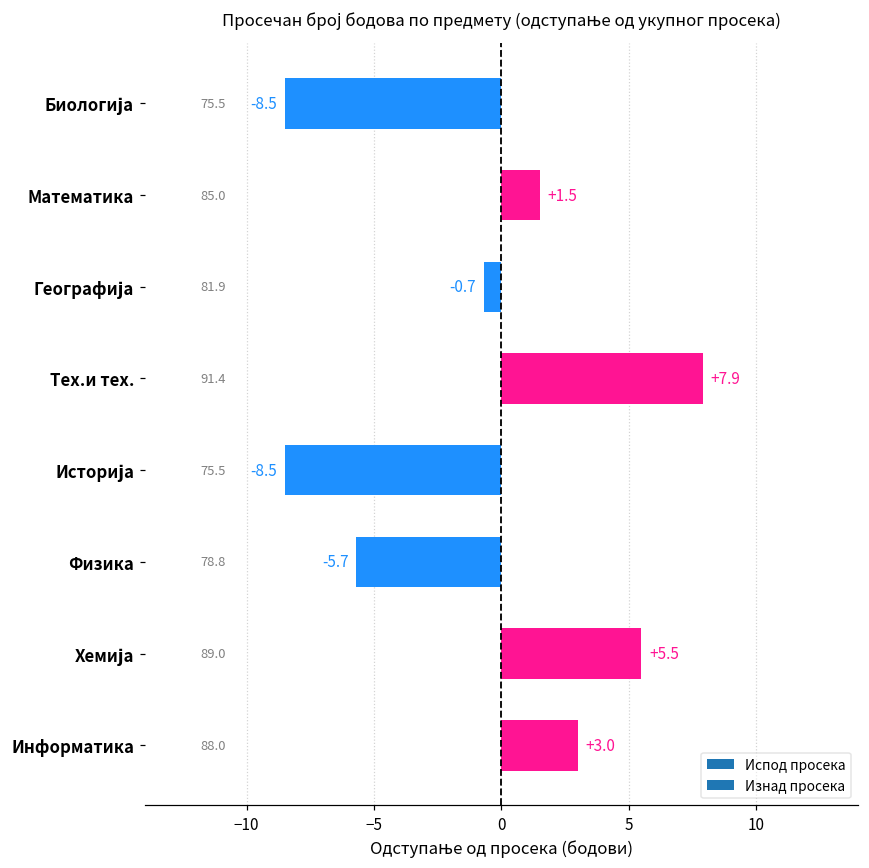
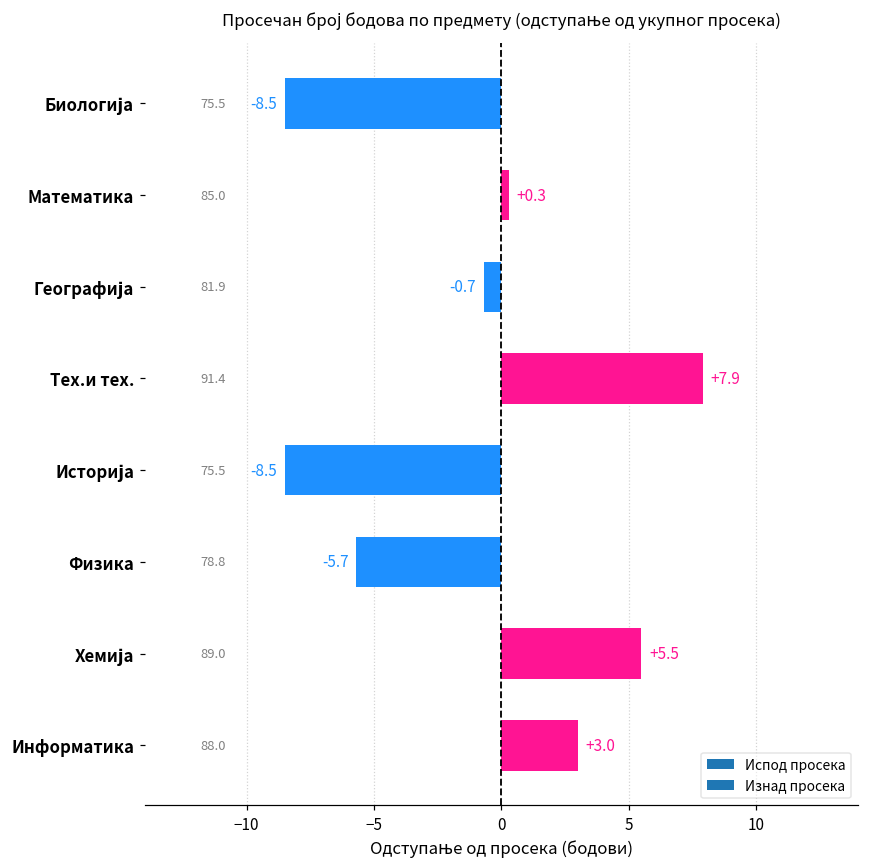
  {
    "Биологија": "-8.5",
-   "Математика": "+1.5",
+   "Математика": "+0.3",
    "Географија": "-0.7",
    "Тех.и тех.": "+7.9",
    "Историја": "-8.5",
    "Физика": "-5.7",
    "Хемија": "+5.5",
    "Информатика": "+3.0"
  }
